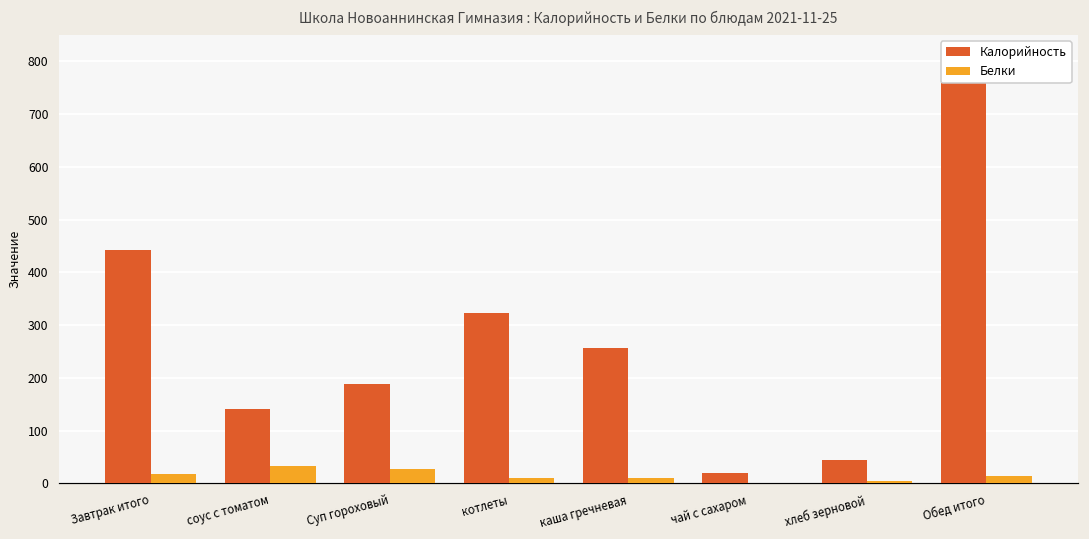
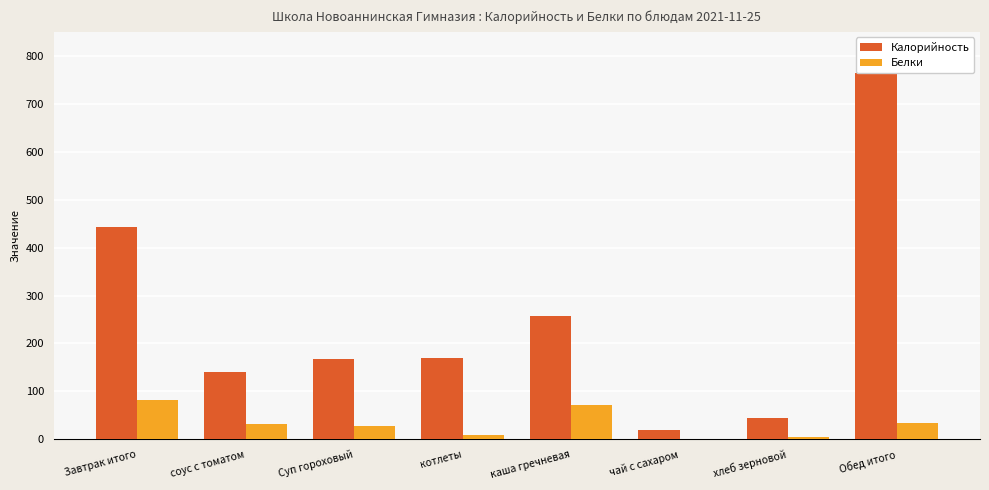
  {
    "Калорийность": {
      "Завтрак итого": 440,
      "соус с томатом": 140,
-     "Суп гороховый": 190,
-     "котлеты": 320,
+     "Суп гороховый": 170,
+     "котлеты": 170,
      "каша гречневая": 260,
      "чай с сахаром": 20,
      "хлеб зерновой": 40,
      "Обед итого": 760
    },
    "Белки": {
-     "Завтрак итого": 20,
+     "Завтрак итого": 80,
      "соус с томатом": 30,
      "Суп гороховый": 30,
      "котлеты": 10,
-     "каша гречневая": 10,
+     "каша гречневая": 70,
      "чай с сахаром": 0,
-     "Обед итого": 10
+     "Обед итого": 30
    }
  }
